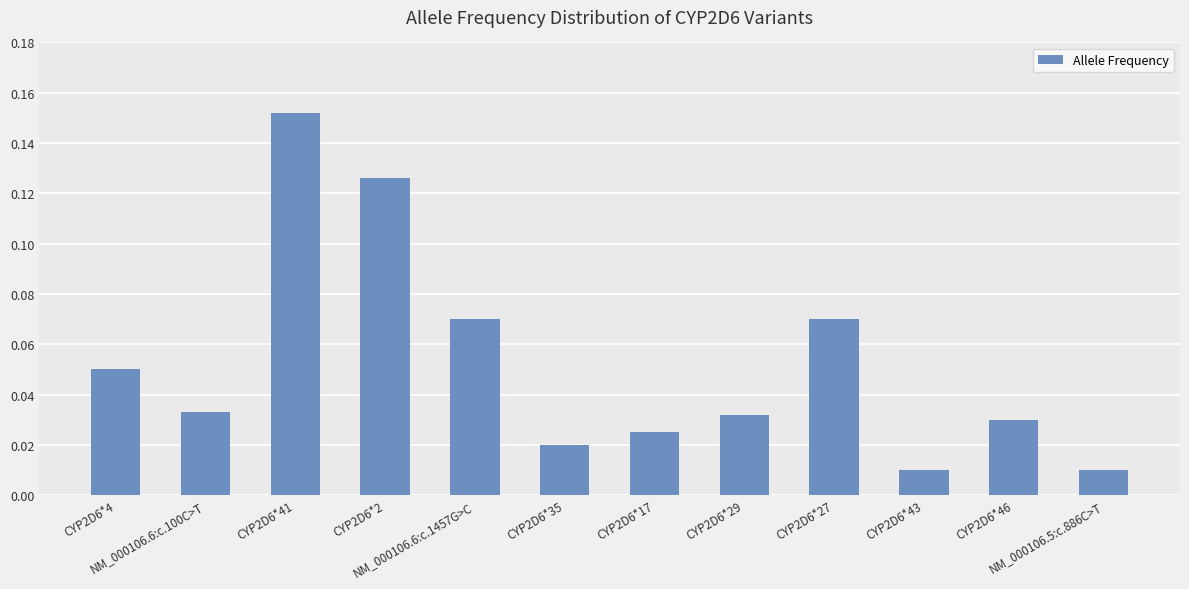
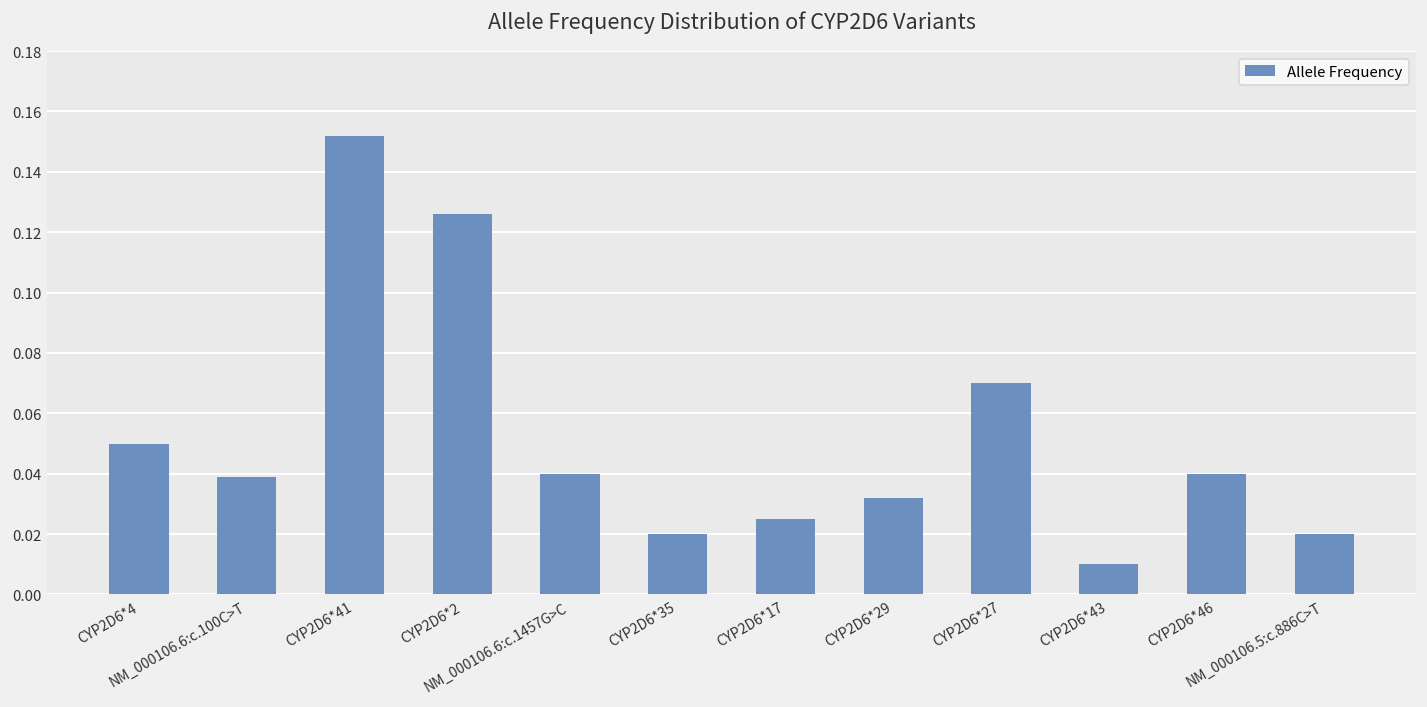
  {
    "CYP2D6*4": 0.050,
-   "NM_000106.6:c.100C>T": 0.033,
+   "NM_000106.6:c.100C>T": 0.039,
    "CYP2D6*41": 0.152,
    "CYP2D6*2": 0.126,
-   "NM_000106.6:c.1457G>C": 0.07,
+   "NM_000106.6:c.1457G>C": 0.04,
    "CYP2D6*35": 0.020,
    "CYP2D6*17": 0.025,
    "CYP2D6*29": 0.032,
    "CYP2D6*27": 0.070,
    "CYP2D6*43": 0.010,
-   "CYP2D6*46": 0.03,
-   "NM_000106.5:c.886C>T": 0.01
+   "CYP2D6*46": 0.04,
+   "NM_000106.5:c.886C>T": 0.02
  }
